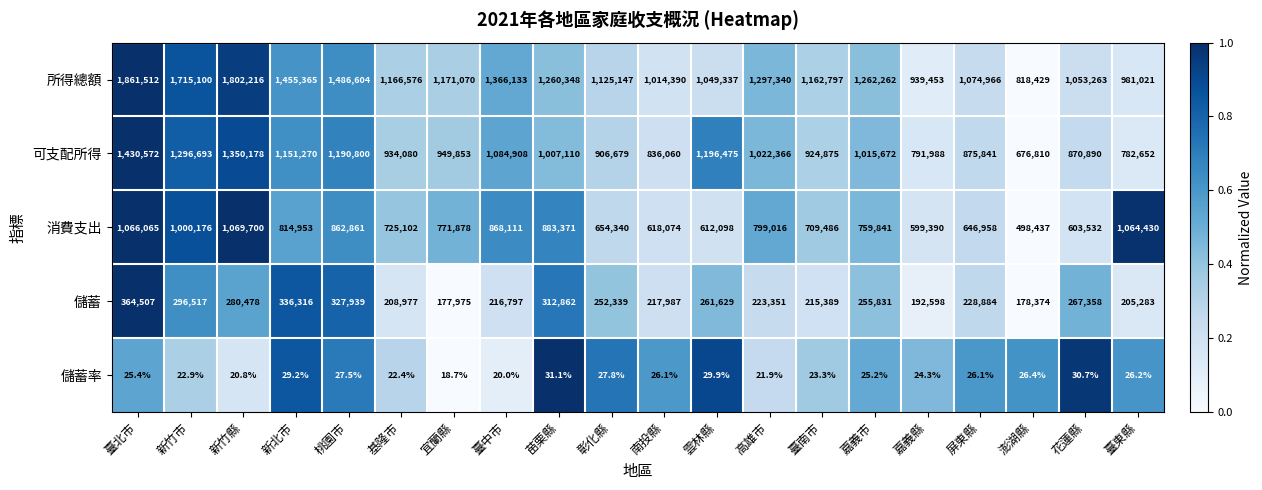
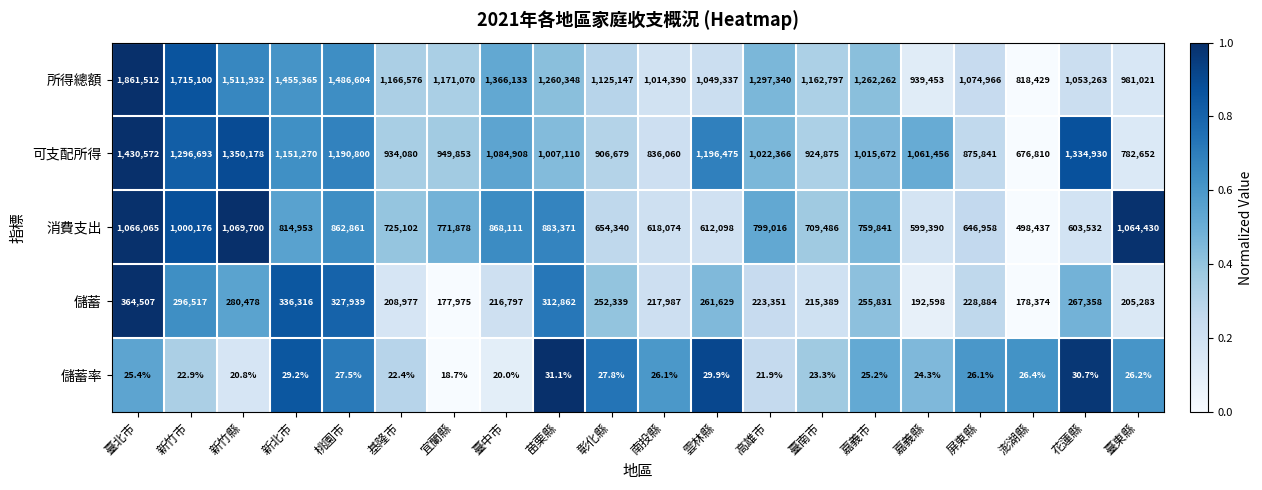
  {
    "所得總額": {
      "臺北市": "1,861,512",
      "新竹市": "1,715,100",
-     "新竹縣": "1,802,216",
+     "新竹縣": "1,511,932",
      "新北市": "1,455,365",
      "桃園市": "1,486,604",
      "基隆市": "1,166,576",
      "宜蘭縣": "1,171,070",
      "臺中市": "1,366,133",
      "苗栗縣": "1,260,348",
      "彰化縣": "1,125,147",
      "南投縣": "1,014,390",
      "雲林縣": "1,049,337",
      "高雄市": "1,297,340",
      "臺南市": "1,162,797",
      "嘉義市": "1,262,262",
      "嘉義縣": "939,453",
      "屏東縣": "1,074,966",
      "澎湖縣": "818,429",
      "花蓮縣": "1,053,263",
      "臺東縣": "981,021"
    },
    "可支配所得": {
      "臺北市": "1,430,572",
      "新竹市": "1,296,693",
      "新竹縣": "1,350,178",
      "新北市": "1,151,270",
      "桃園市": "1,190,800",
      "基隆市": "934,080",
      "宜蘭縣": "949,853",
      "臺中市": "1,084,908",
      "苗栗縣": "1,007,110",
      "彰化縣": "906,679",
      "南投縣": "836,060",
      "雲林縣": "1,196,475",
      "高雄市": "1,022,366",
      "臺南市": "924,875",
      "嘉義市": "1,015,672",
-     "嘉義縣": "791,988",
+     "嘉義縣": "1,061,456",
      "屏東縣": "875,841",
      "澎湖縣": "676,810",
-     "花蓮縣": "870,890",
+     "花蓮縣": "1,334,930",
      "臺東縣": "782,652"
    },
    "消費支出": {
      "臺北市": "1,066,065",
      "新竹市": "1,000,176",
      "新竹縣": "1,069,700",
      "新北市": "814,953",
      "桃園市": "862,861",
      "基隆市": "725,102",
      "宜蘭縣": "771,878",
      "臺中市": "868,111",
      "苗栗縣": "883,371",
      "彰化縣": "654,340",
      "南投縣": "618,074",
      "雲林縣": "612,098",
      "高雄市": "799,016",
      "臺南市": "709,486",
      "嘉義市": "759,841",
      "嘉義縣": "599,390",
      "屏東縣": "646,958",
      "澎湖縣": "498,437",
      "花蓮縣": "603,532",
      "臺東縣": "1,064,430"
    },
    "儲蓄": {
      "臺北市": "364,507",
      "新竹市": "296,517",
      "新竹縣": "280,478",
      "新北市": "336,316",
      "桃園市": "327,939",
      "基隆市": "208,977",
      "宜蘭縣": "177,975",
      "臺中市": "216,797",
      "苗栗縣": "312,862",
      "彰化縣": "252,339",
      "南投縣": "217,987",
      "雲林縣": "261,629",
      "高雄市": "223,351",
      "臺南市": "215,389",
      "嘉義市": "255,831",
      "嘉義縣": "192,598",
      "屏東縣": "228,884",
      "澎湖縣": "178,374",
      "花蓮縣": "267,358",
      "臺東縣": "205,283"
    },
    "儲蓄率": {
      "臺北市": "25.4%",
      "新竹市": "22.9%",
      "新竹縣": "20.8%",
      "新北市": "29.2%",
      "桃園市": "27.5%",
      "基隆市": "22.4%",
      "宜蘭縣": "18.7%",
      "臺中市": "20.0%",
      "苗栗縣": "31.1%",
      "彰化縣": "27.8%",
      "南投縣": "26.1%",
      "雲林縣": "29.9%",
      "高雄市": "21.9%",
      "臺南市": "23.3%",
      "嘉義市": "25.2%",
      "嘉義縣": "24.3%",
      "屏東縣": "26.1%",
      "澎湖縣": "26.4%",
      "花蓮縣": "30.7%",
      "臺東縣": "26.2%"
    }
  }
